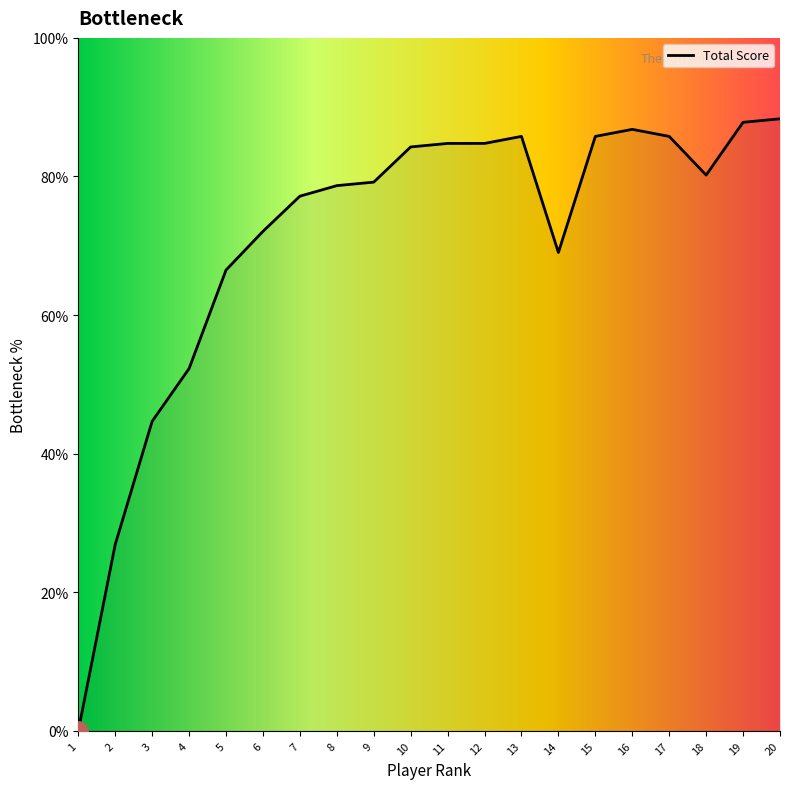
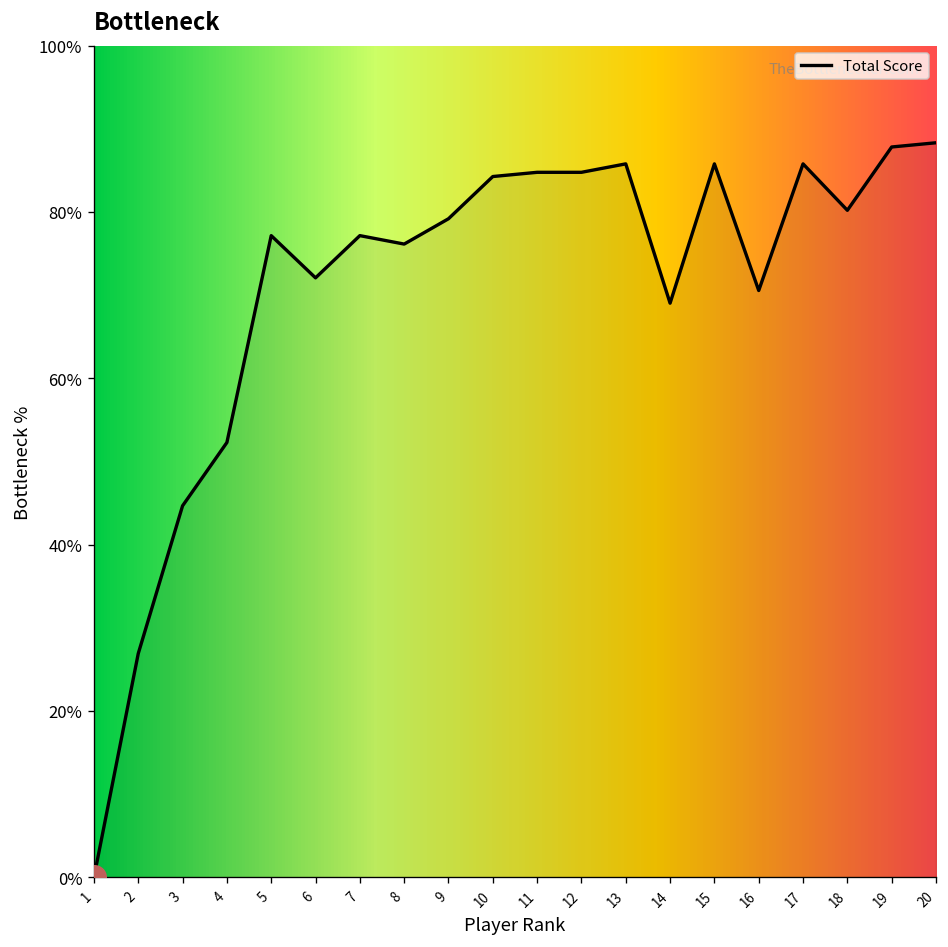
  {
    "Total Score": {
      "2": "27%",
      "3": "45%",
      "4": "52%",
-     "5": "66%",
+     "5": "77%",
      "6": "72%",
      "7": "77%",
-     "8": "79%",
+     "8": "76%",
      "9": "79%",
      "10": "84%",
      "11": "85%",
      "12": "85%",
      "13": "86%",
      "14": "69%",
      "15": "86%",
-     "16": "87%",
+     "16": "71%",
      "17": "86%",
      "18": "80%",
      "19": "88%",
      "20": "88%"
    }
  }
